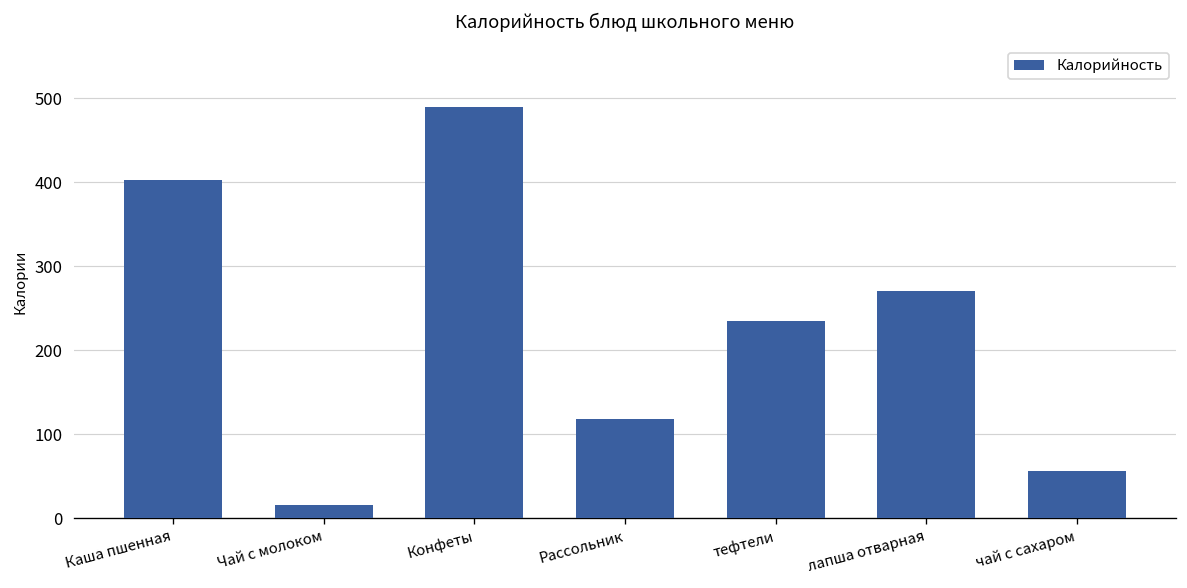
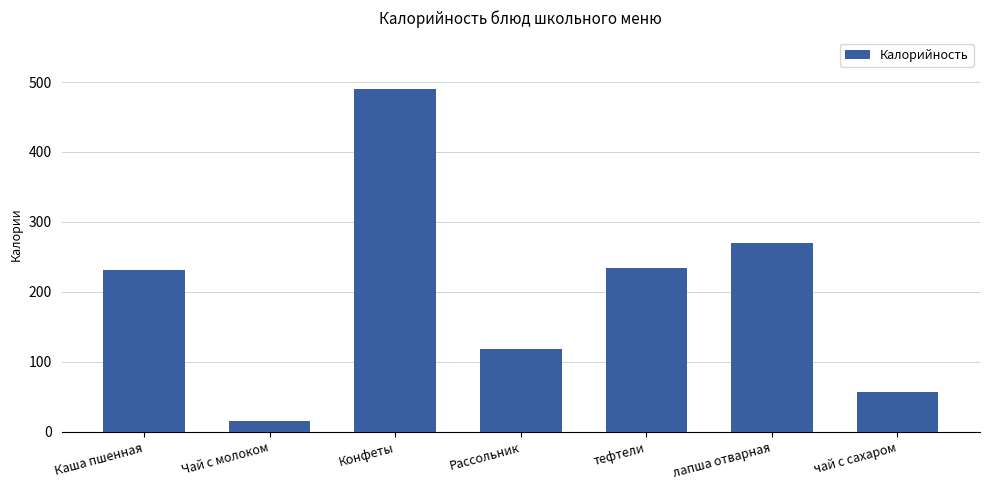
  {
-   "Каша пшенная": 400,
+   "Каша пшенная": 230,
    "Чай с молоком": 20,
    "Конфеты": 490,
    "Рассольник": 120,
    "тефтели": 230,
    "лапша отварная": 270,
    "чай с сахаром": 60
  }
